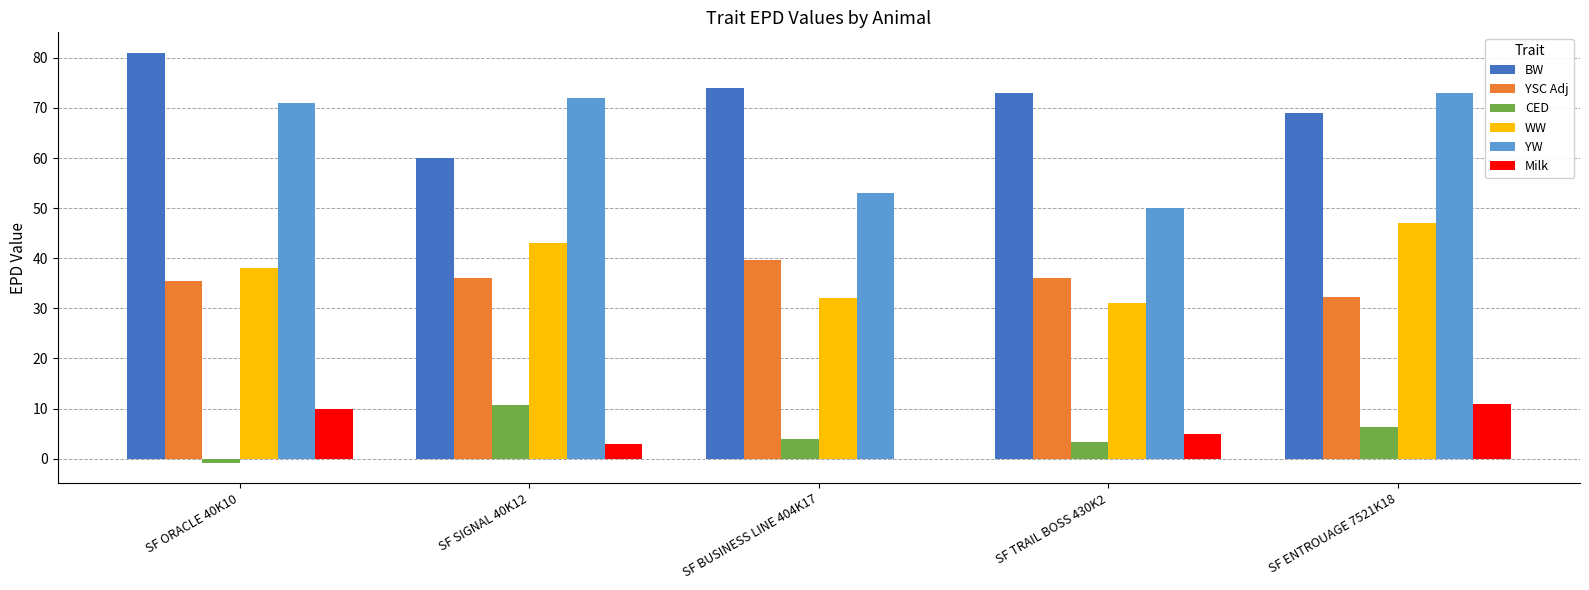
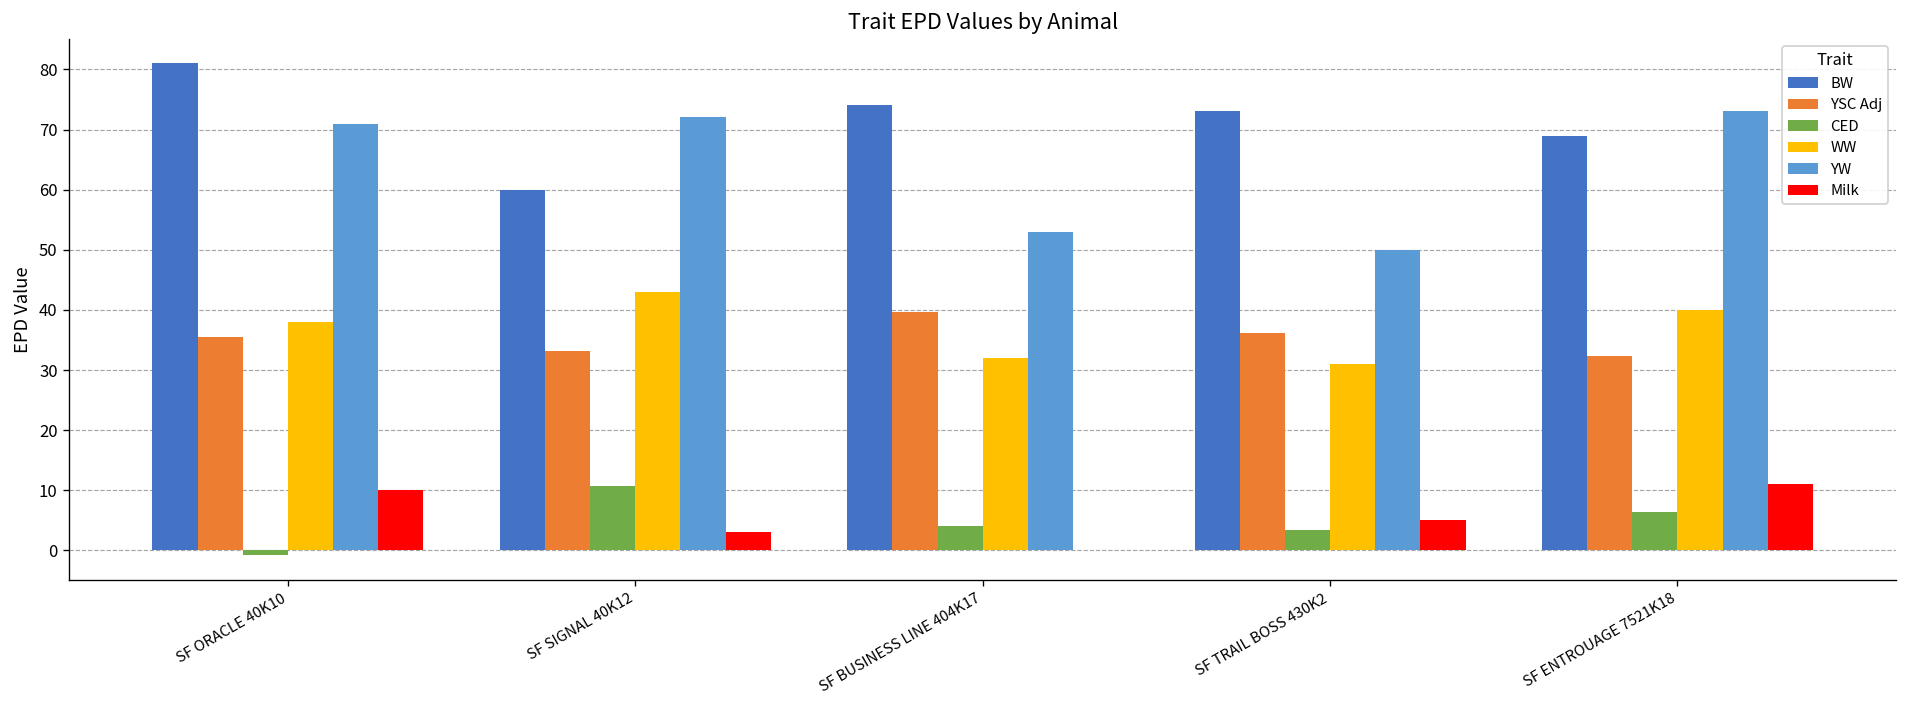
  {
    "YSC Adj": {
      "SF ORACLE 40K10": 36,
-     "SF SIGNAL 40K12": 36,
+     "SF SIGNAL 40K12": 33,
      "SF BUSINESS LINE 404K17": 40,
      "SF TRAIL BOSS 430K2": 36,
      "SF ENTROUAGE 7521K18": 32
    },
    "CED": {
      "SF ORACLE 40K10": -1,
      "SF SIGNAL 40K12": 11,
      "SF BUSINESS LINE 404K17": 4,
      "SF TRAIL BOSS 430K2": 3,
      "SF ENTROUAGE 7521K18": 6
    },
    "WW": {
      "SF ORACLE 40K10": 38,
      "SF SIGNAL 40K12": 43,
      "SF BUSINESS LINE 404K17": 32,
      "SF TRAIL BOSS 430K2": 31,
-     "SF ENTROUAGE 7521K18": 47
+     "SF ENTROUAGE 7521K18": 40
    },
    "Milk": {
      "SF ORACLE 40K10": 10,
      "SF SIGNAL 40K12": 3,
      "SF BUSINESS LINE 404K17": 0,
      "SF TRAIL BOSS 430K2": 5,
      "SF ENTROUAGE 7521K18": 11
    }
  }
